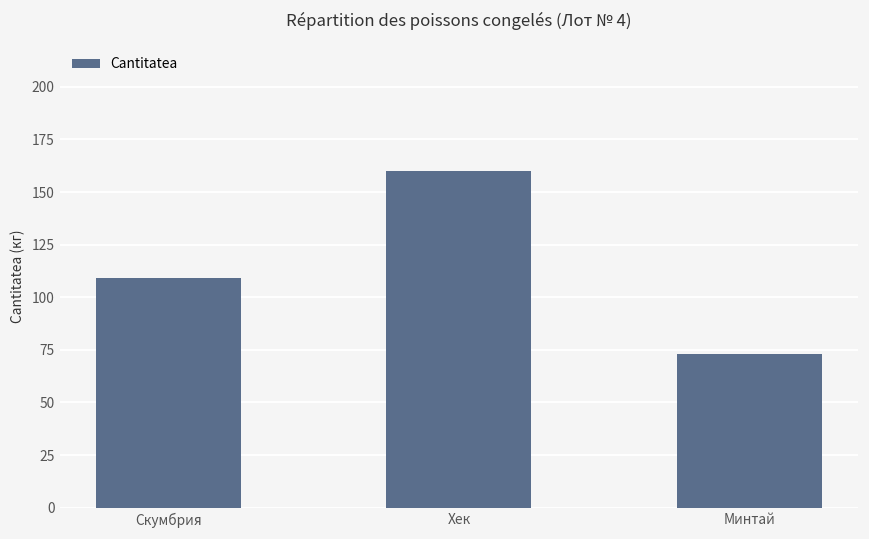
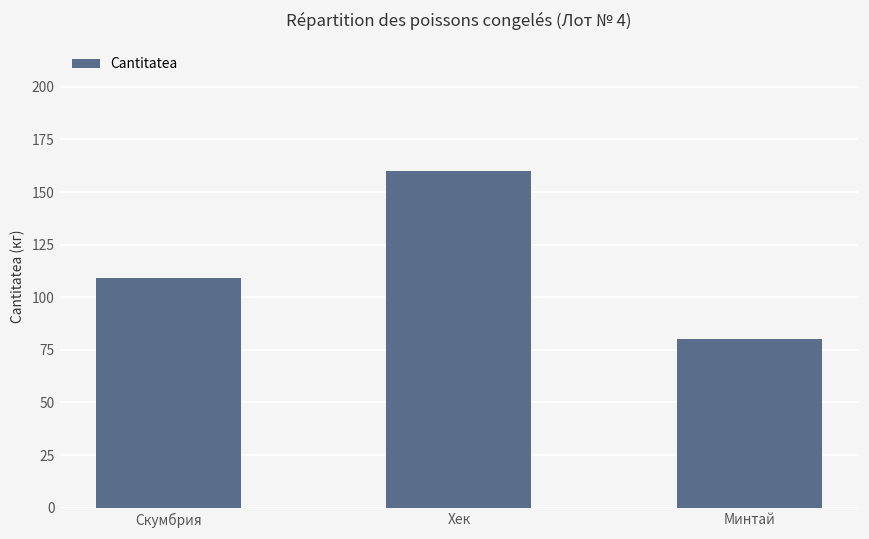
  {
    "Скумбрия": 109,
    "Хек": 160,
-   "Минтай": 73
+   "Минтай": 80
  }
